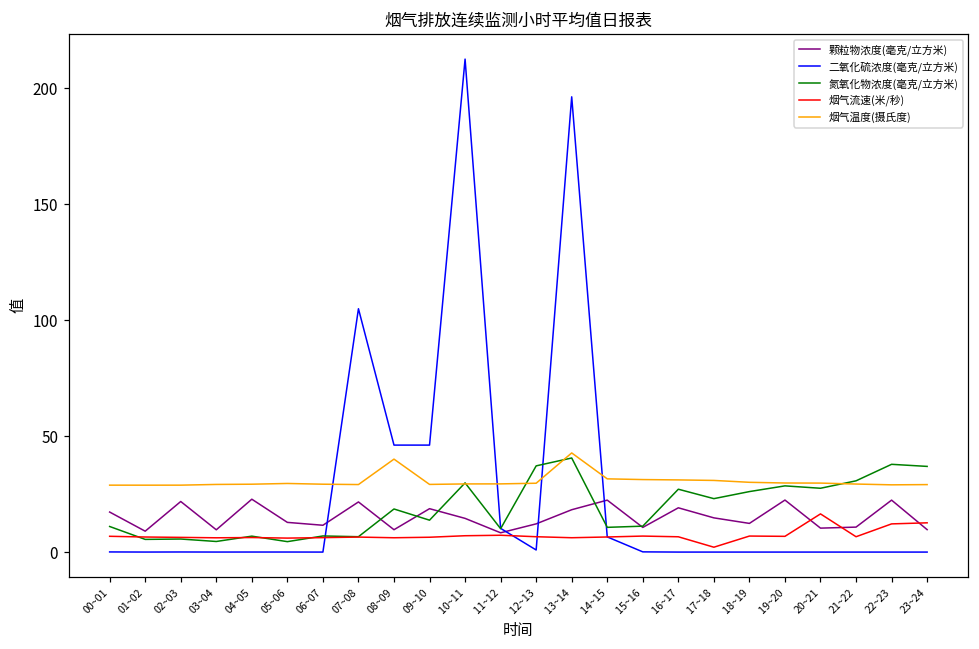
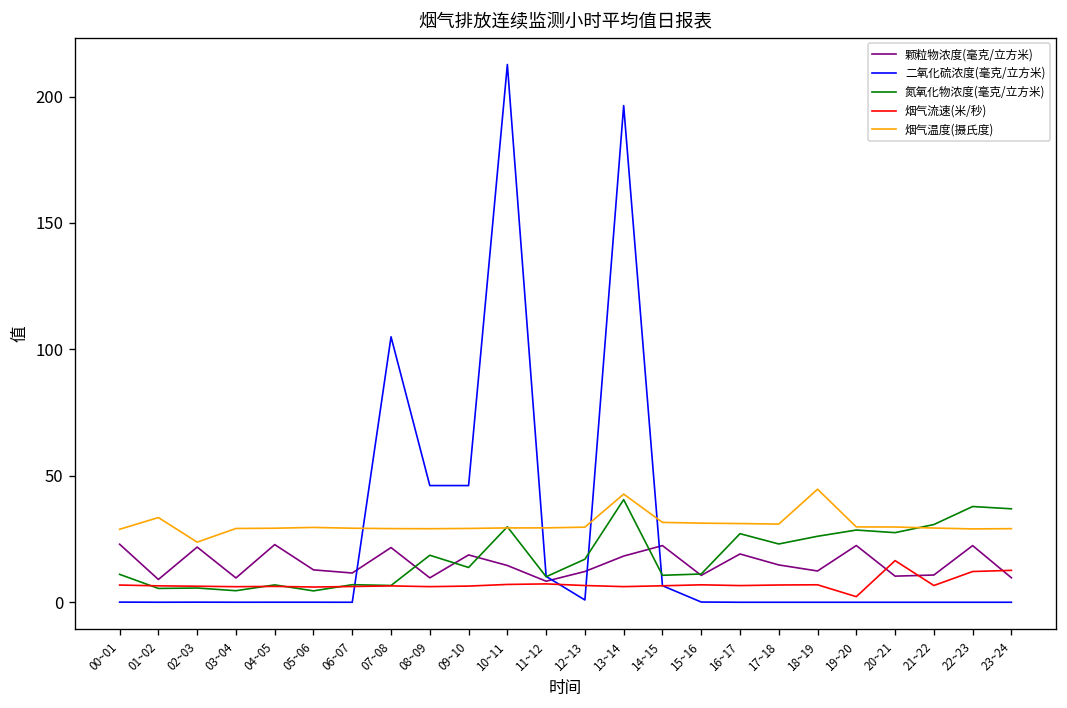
  {
    "颗粒物浓度(毫克/立方米)": {
-     "00~01": 17,
+     "00~01": 23,
      "01~02": 9,
      "02~03": 22,
      "03~04": 10,
      "04~05": 23,
      "05~06": 13,
      "06~07": 12,
      "07~08": 22,
      "08~09": 10,
      "09~10": 19,
      "10~11": 15,
      "12~13": 12,
      "13~14": 18,
      "14~15": 22,
      "16~17": 19,
      "17~18": 15,
      "18~19": 12,
      "19~20": 22,
      "20~21": 10,
      "21~22": 11,
      "22~23": 22,
      "23~24": 10
    },
    "二氧化硫浓度(毫克/立方米)": {
      "00~01": 0,
      "01~02": 0,
      "02~03": 0,
      "03~04": 0,
      "04~05": 0,
      "05~06": 0,
      "06~07": 0,
      "07~08": 105,
      "08~09": 46,
      "09~10": 46,
      "10~11": 213,
      "12~13": 1,
      "13~14": 196,
      "15~16": 0,
      "16~17": 0,
      "17~18": 0,
      "18~19": 0,
      "19~20": 0,
      "20~21": 0,
      "21~22": 0,
      "22~23": 0,
      "23~24": 0
    },
    "氮氧化物浓度(毫克/立方米)": {
      "00~01": 11,
      "03~04": 5,
      "05~06": 5,
      "08~09": 19,
      "09~10": 14,
-     "12~13": 37,
+     "12~13": 17,
      "13~14": 41,
      "14~15": 11,
      "16~17": 27,
      "17~18": 23,
      "18~19": 26,
      "19~20": 29,
      "20~21": 28,
      "21~22": 31,
      "22~23": 38,
      "23~24": 37
    },
    "烟气流速(米/秒)": {
      "00~01": 7,
      "03~04": 6,
      "05~06": 6,
      "08~09": 6,
      "09~10": 6,
      "10~11": 7,
      "12~13": 7,
      "13~14": 6,
      "15~16": 7,
      "16~17": 7,
-     "17~18": 2,
+     "17~18": 7,
      "18~19": 7,
-     "19~20": 7,
+     "19~20": 2,
      "20~21": 16,
      "21~22": 7,
      "22~23": 12,
      "23~24": 13
    },
    "烟气温度(摄氏度)": {
      "00~01": 29,
-     "01~02": 29,
-     "02~03": 29,
+     "01~02": 33,
+     "02~03": 24,
      "03~04": 29,
      "04~05": 29,
      "05~06": 30,
      "06~07": 29,
      "07~08": 29,
-     "08~09": 40,
+     "08~09": 29,
      "09~10": 29,
      "11~12": 29,
      "12~13": 30,
      "13~14": 43,
      "14~15": 32,
      "15~16": 31,
      "16~17": 31,
      "17~18": 31,
-     "18~19": 30,
+     "18~19": 45,
      "19~20": 30,
      "20~21": 30,
      "21~22": 29,
      "22~23": 29,
      "23~24": 29
    }
  }
